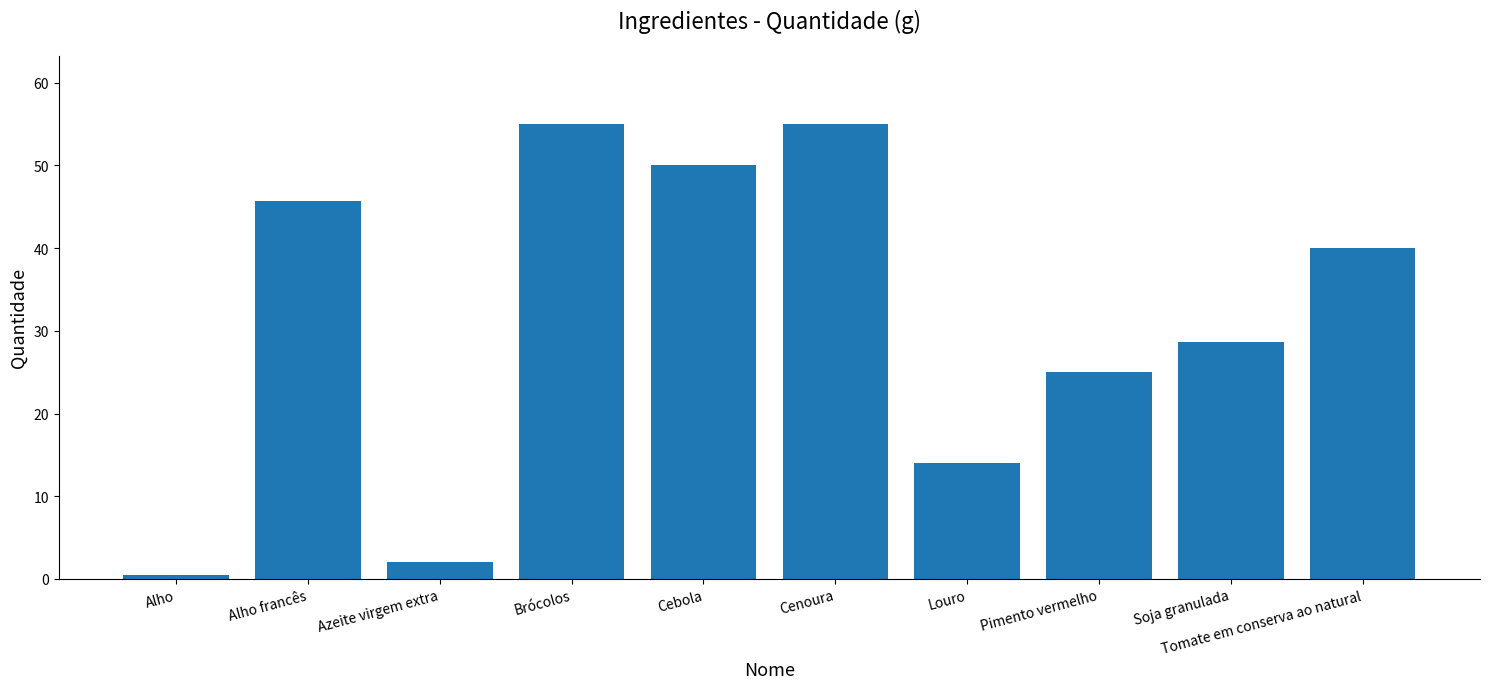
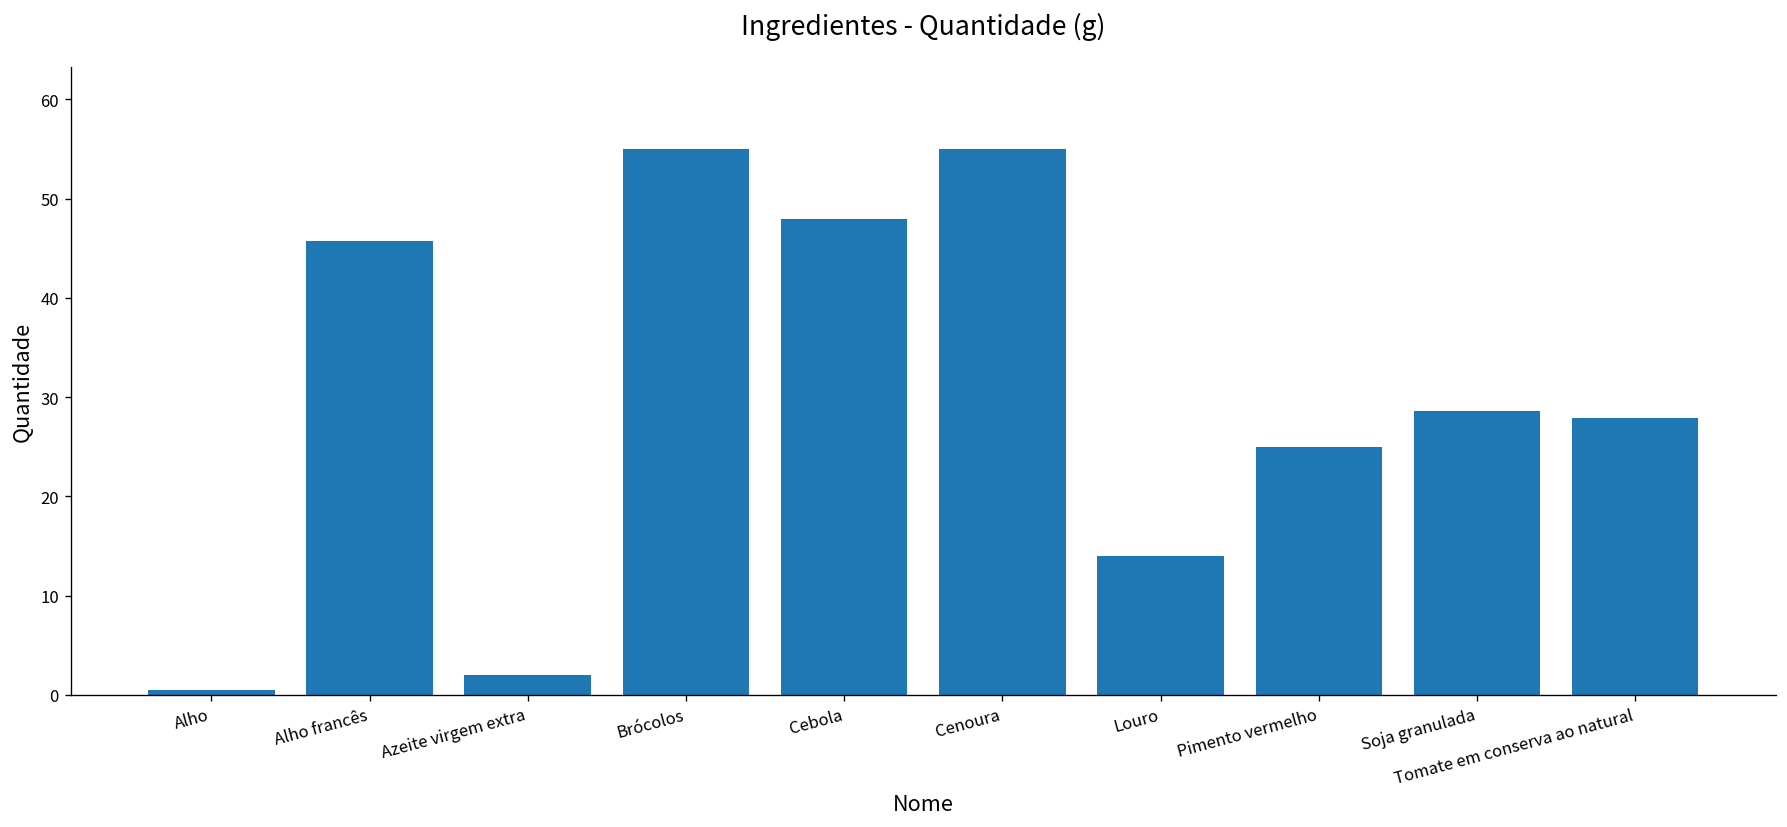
  {
    "Alho": 1,
    "Alho francês": 46,
    "Azeite virgem extra": 2,
    "Brócolos": 55,
-   "Cebola": 50,
+   "Cebola": 48,
    "Cenoura": 55,
    "Louro": 14,
    "Pimento vermelho": 25,
    "Soja granulada": 29,
-   "Tomate em conserva ao natural": 40
+   "Tomate em conserva ao natural": 28
  }
